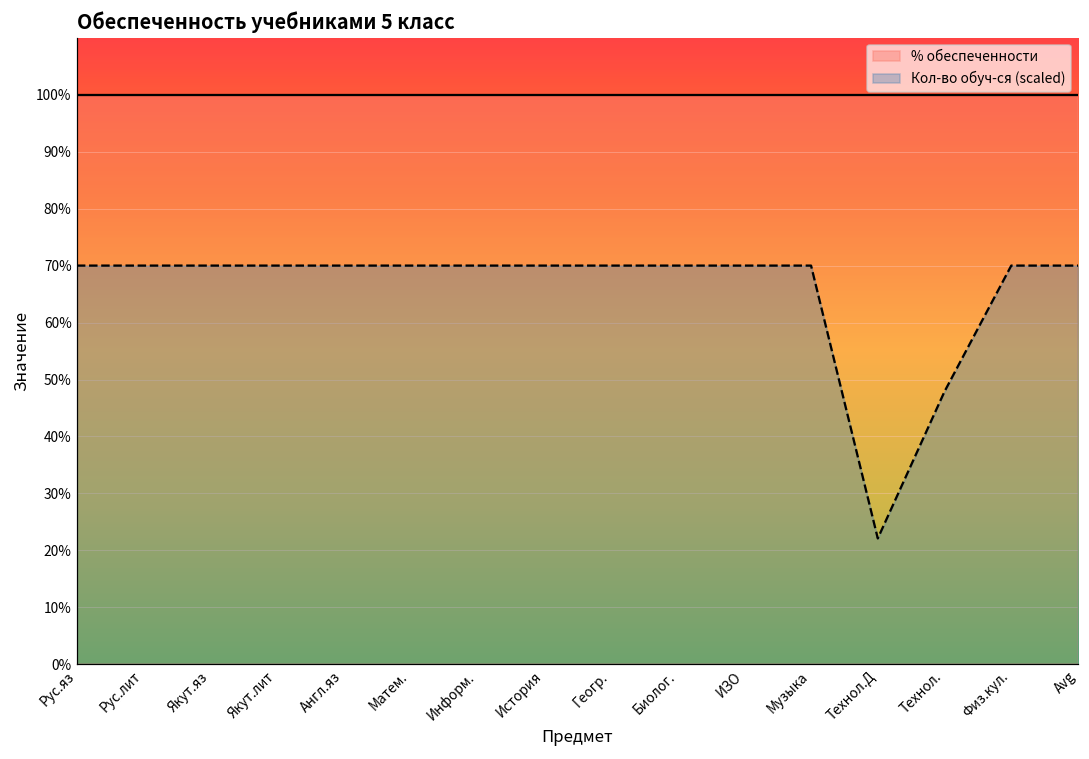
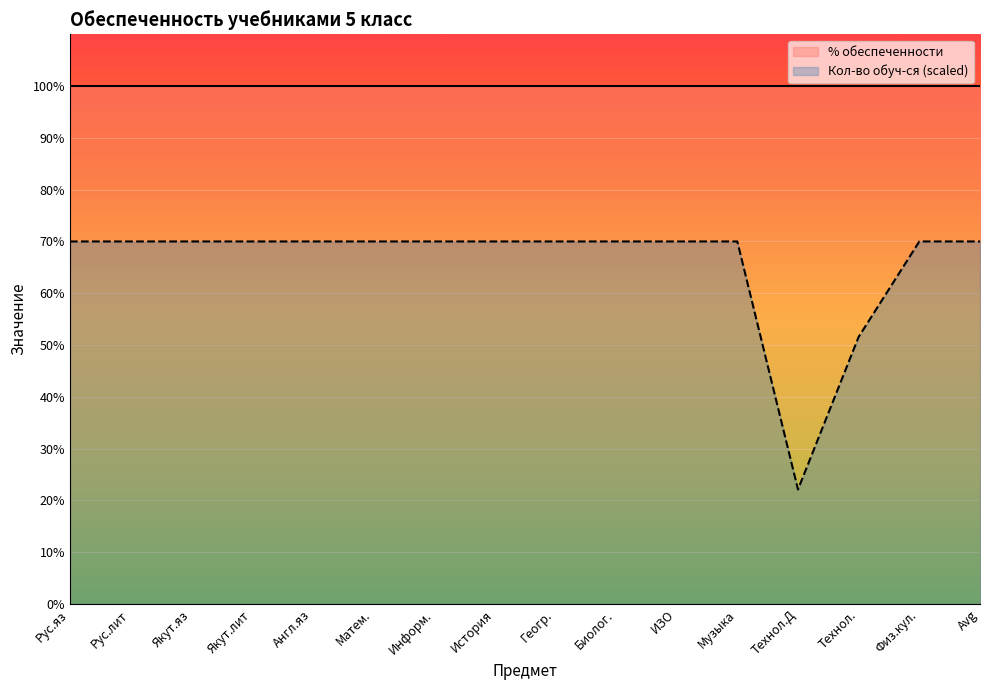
  {
    "% обеспеченности": {
      "Рус.яз": "100%",
      "Рус.лит": "100%",
      "Якут.яз": "100%",
      "Якут.лит": "100%",
      "Англ.яз": "100%",
      "Матем.": "100%",
      "Информ.": "100%",
      "История": "100%",
      "Геогр.": "100%",
      "Биолог.": "100%",
      "ИЗО": "100%",
      "Музыка": "100%",
      "Технол.Д": "100%",
      "Технол.": "100%",
      "Физ.кул.": "100%",
      "Avg": "100%"
    },
    "Кол-во обуч-ся (scaled)": {
      "Рус.яз": "70%",
      "Рус.лит": "70%",
      "Якут.яз": "70%",
      "Якут.лит": "70%",
      "Англ.яз": "70%",
      "Матем.": "70%",
      "Информ.": "70%",
      "История": "70%",
      "Геогр.": "70%",
      "Биолог.": "70%",
      "ИЗО": "70%",
      "Музыка": "70%",
      "Технол.Д": "22%",
-     "Технол.": "48%",
+     "Технол.": "52%",
      "Физ.кул.": "70%",
      "Avg": "70%"
    }
  }
